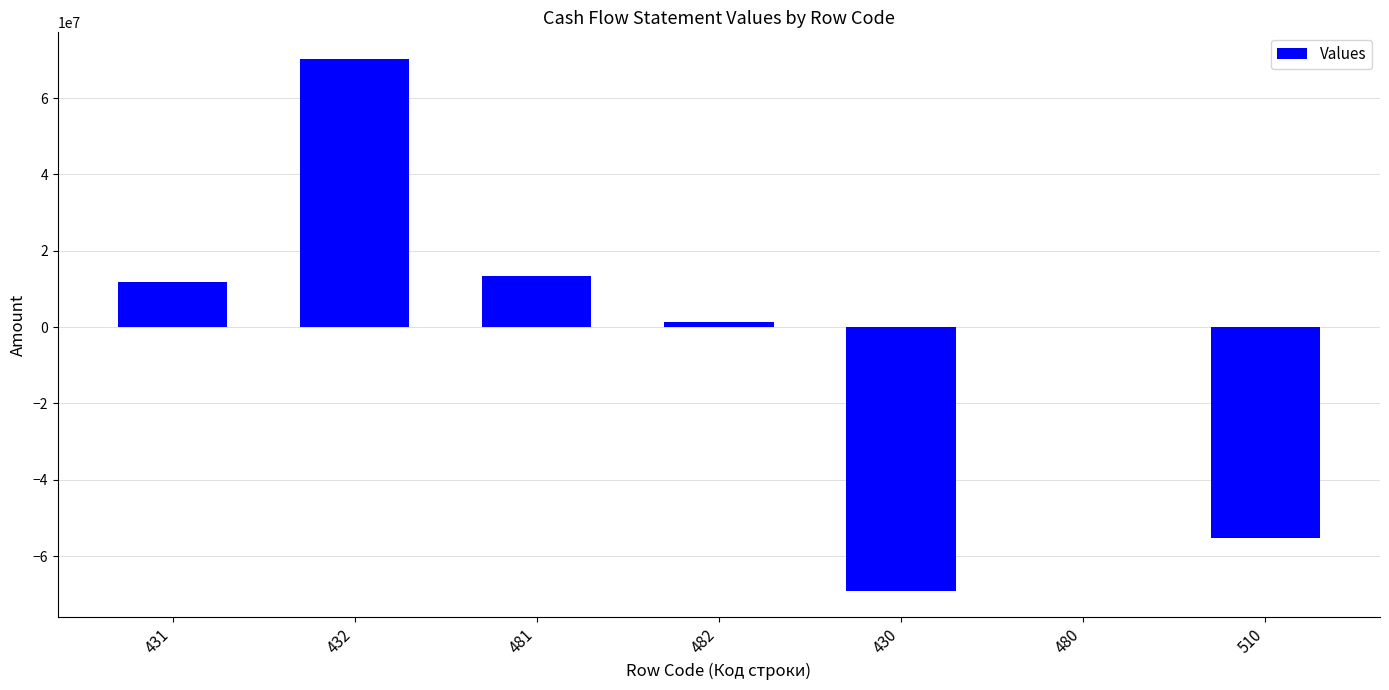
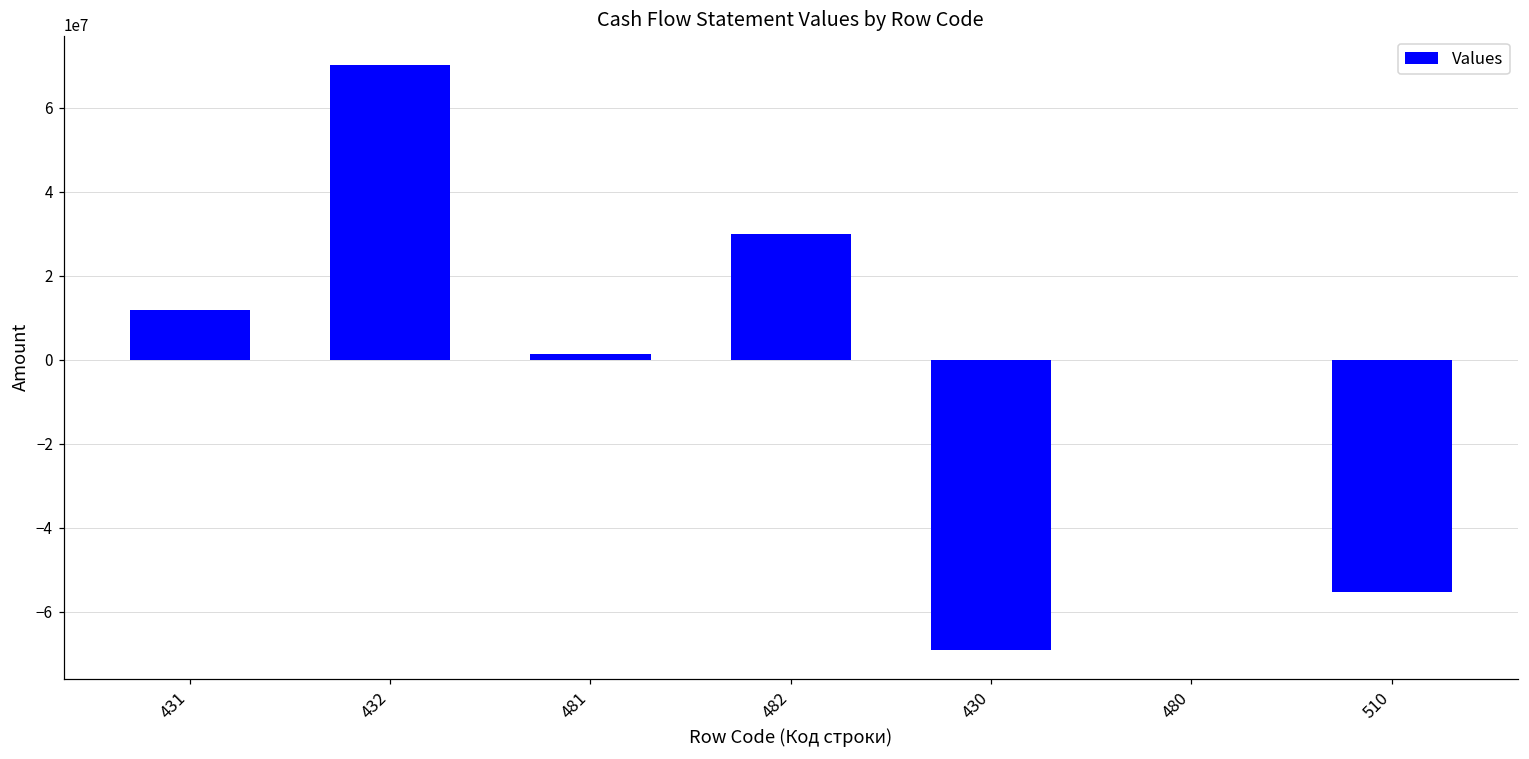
  {
    "431": 12000000,
    "432": 70000000,
-   "481": 13000000,
-   "482": 1000000,
+   "481": 1000000,
+   "482": 30000000,
    "430": -69000000,
    "510": -55000000
  }
